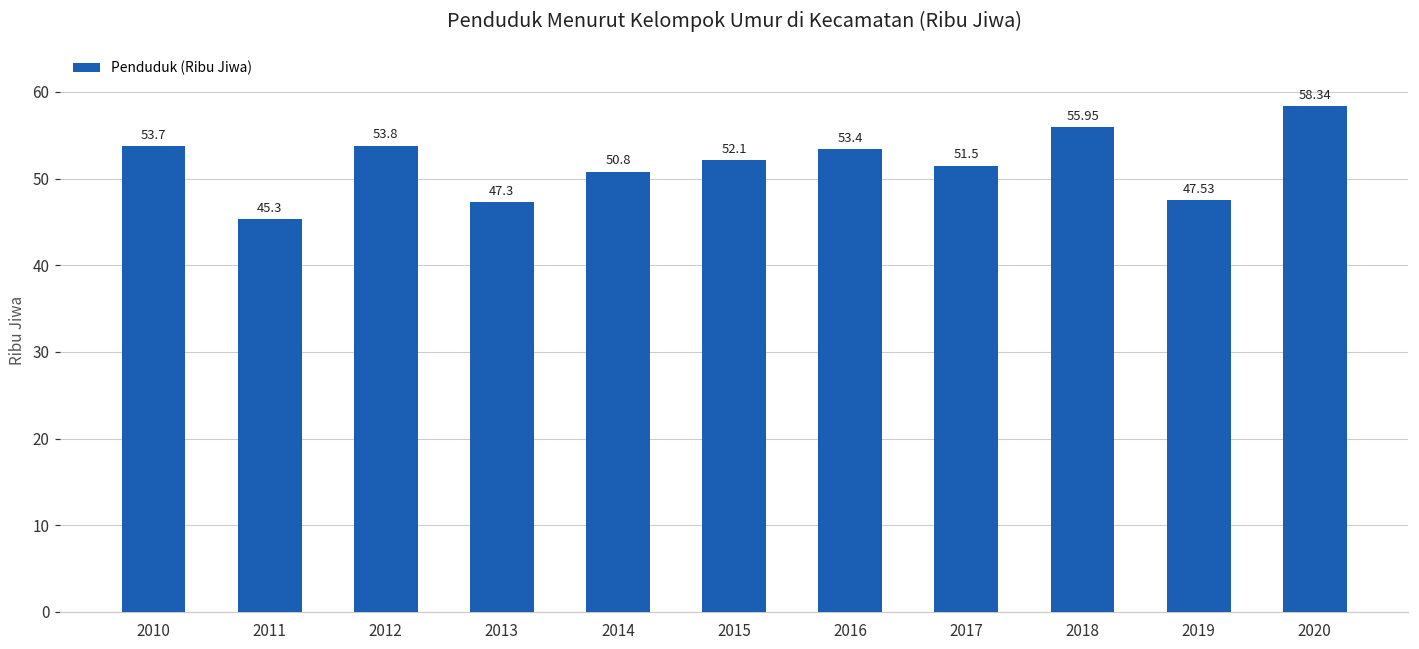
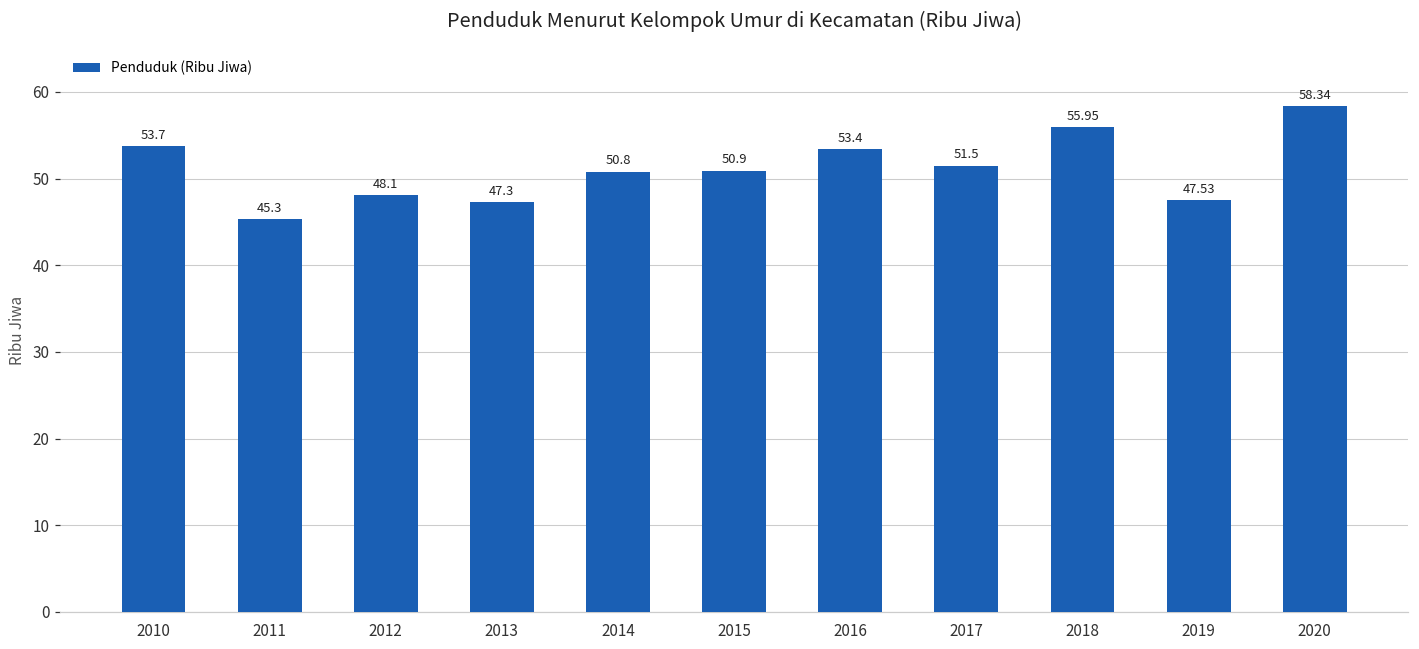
  {
    "2010": 53.7,
    "2011": 45.3,
-   "2012": 53.8,
+   "2012": 48.1,
    "2013": 47.3,
    "2014": 50.8,
-   "2015": 52.1,
+   "2015": 50.9,
    "2016": 53.4,
    "2017": 51.5,
    "2018": 55.95,
    "2019": 47.53,
    "2020": 58.34
  }
